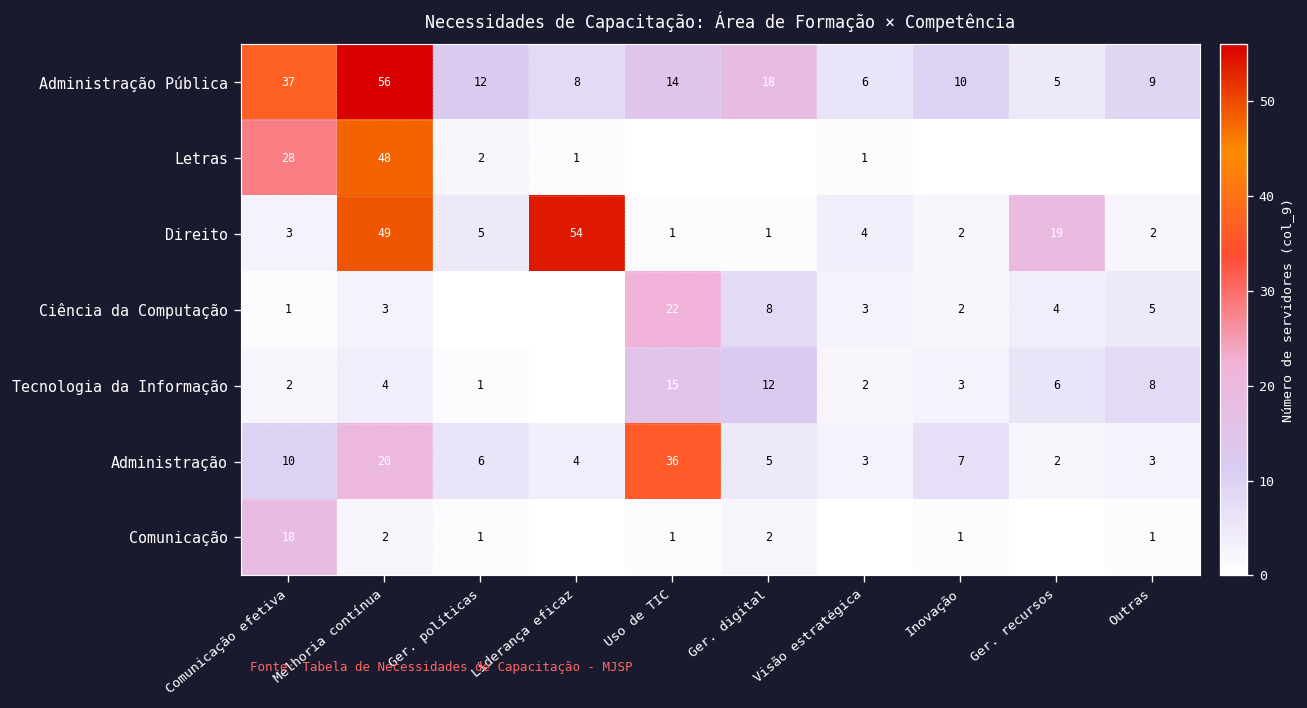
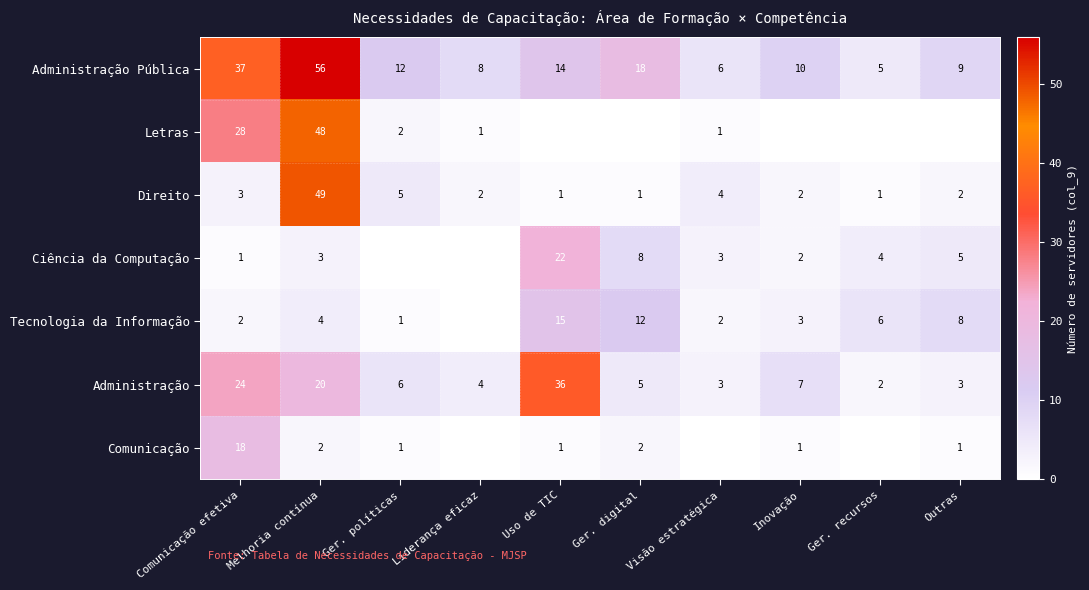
  {
    "Administração Pública": {
      "Comunicação efetiva": 37,
      "Melhoria contínua": 56,
      "Ger. políticas": 12,
      "Liderança eficaz": 8,
      "Uso de TIC": 14,
      "Ger. digital": 18,
      "Visão estratégica": 6,
      "Inovação": 10,
      "Ger. recursos": 5,
      "Outras": 9
    },
    "Letras": {
      "Comunicação efetiva": 28,
      "Melhoria contínua": 48,
      "Ger. políticas": 2,
      "Liderança eficaz": 1,
      "Visão estratégica": 1
    },
    "Direito": {
      "Comunicação efetiva": 3,
      "Melhoria contínua": 49,
      "Ger. políticas": 5,
-     "Liderança eficaz": 54,
+     "Liderança eficaz": 2,
      "Uso de TIC": 1,
      "Ger. digital": 1,
      "Visão estratégica": 4,
      "Inovação": 2,
-     "Ger. recursos": 19,
+     "Ger. recursos": 1,
      "Outras": 2
    },
    "Ciência da Computação": {
      "Comunicação efetiva": 1,
      "Melhoria contínua": 3,
      "Uso de TIC": 22,
      "Ger. digital": 8,
      "Visão estratégica": 3,
      "Inovação": 2,
      "Ger. recursos": 4,
      "Outras": 5
    },
    "Tecnologia da Informação": {
      "Comunicação efetiva": 2,
      "Melhoria contínua": 4,
      "Ger. políticas": 1,
      "Uso de TIC": 15,
      "Ger. digital": 12,
      "Visão estratégica": 2,
      "Inovação": 3,
      "Ger. recursos": 6,
      "Outras": 8
    },
    "Administração": {
-     "Comunicação efetiva": 10,
+     "Comunicação efetiva": 24,
      "Melhoria contínua": 20,
      "Ger. políticas": 6,
      "Liderança eficaz": 4,
      "Uso de TIC": 36,
      "Ger. digital": 5,
      "Visão estratégica": 3,
      "Inovação": 7,
      "Ger. recursos": 2,
      "Outras": 3
    },
    "Comunicação": {
      "Comunicação efetiva": 18,
      "Melhoria contínua": 2,
      "Ger. políticas": 1,
      "Uso de TIC": 1,
      "Ger. digital": 2,
      "Inovação": 1,
      "Outras": 1
    }
  }
